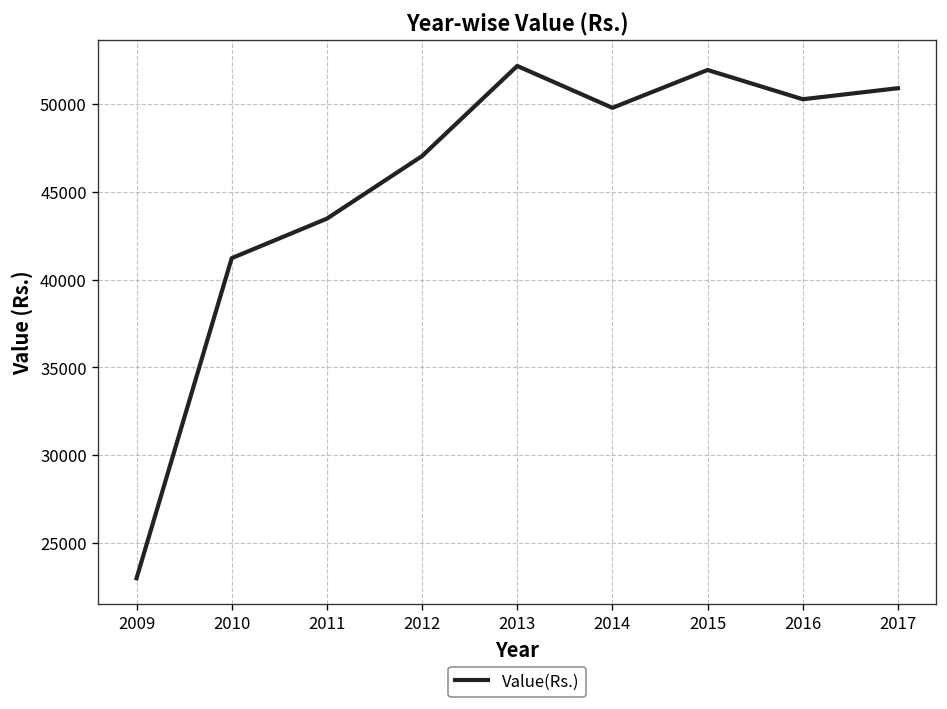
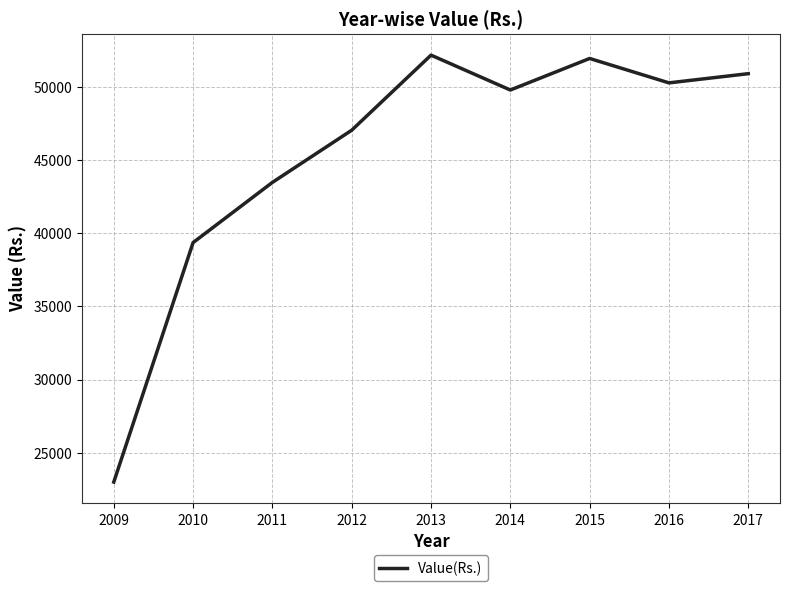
  {
    "2009": 23000,
-   "2010": 41200,
+   "2010": 39400,
    "2011": 43500,
    "2012": 47000,
    "2013": 52200,
    "2014": 49800,
    "2015": 51900,
    "2016": 50300,
    "2017": 50900
  }
